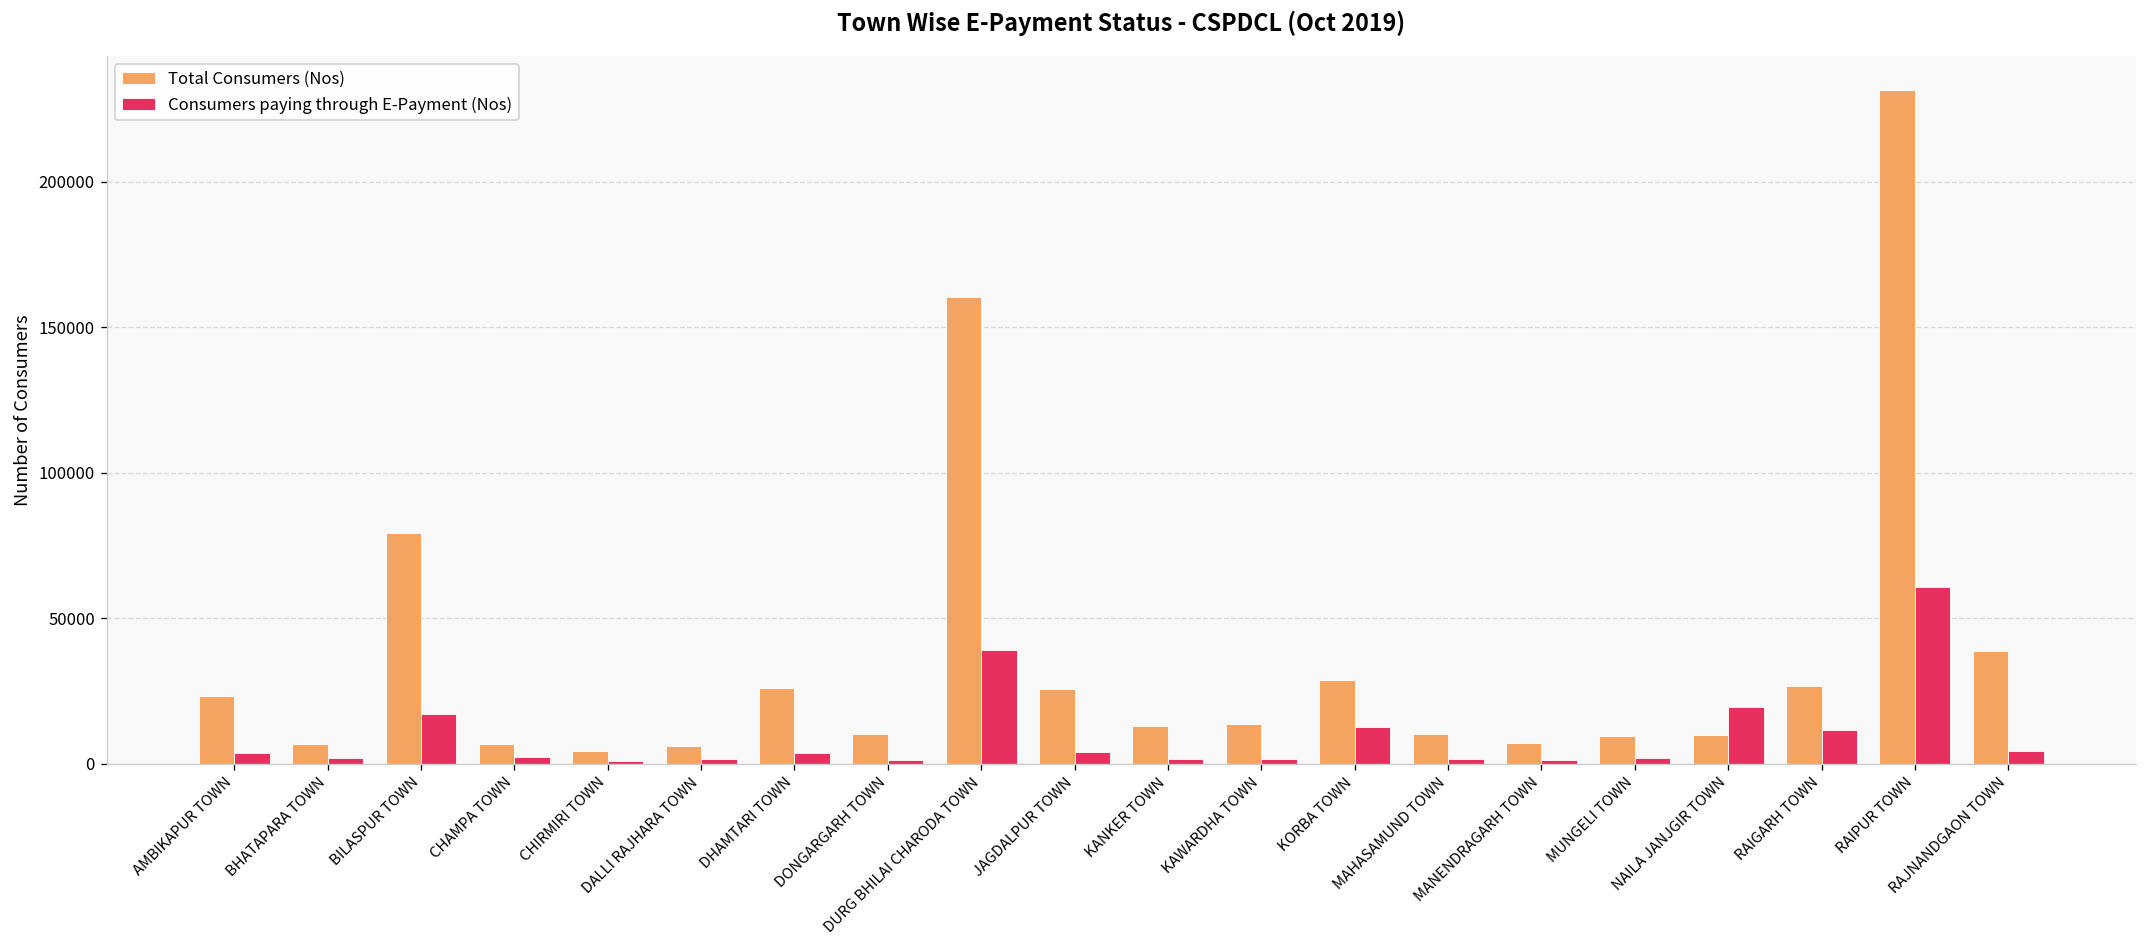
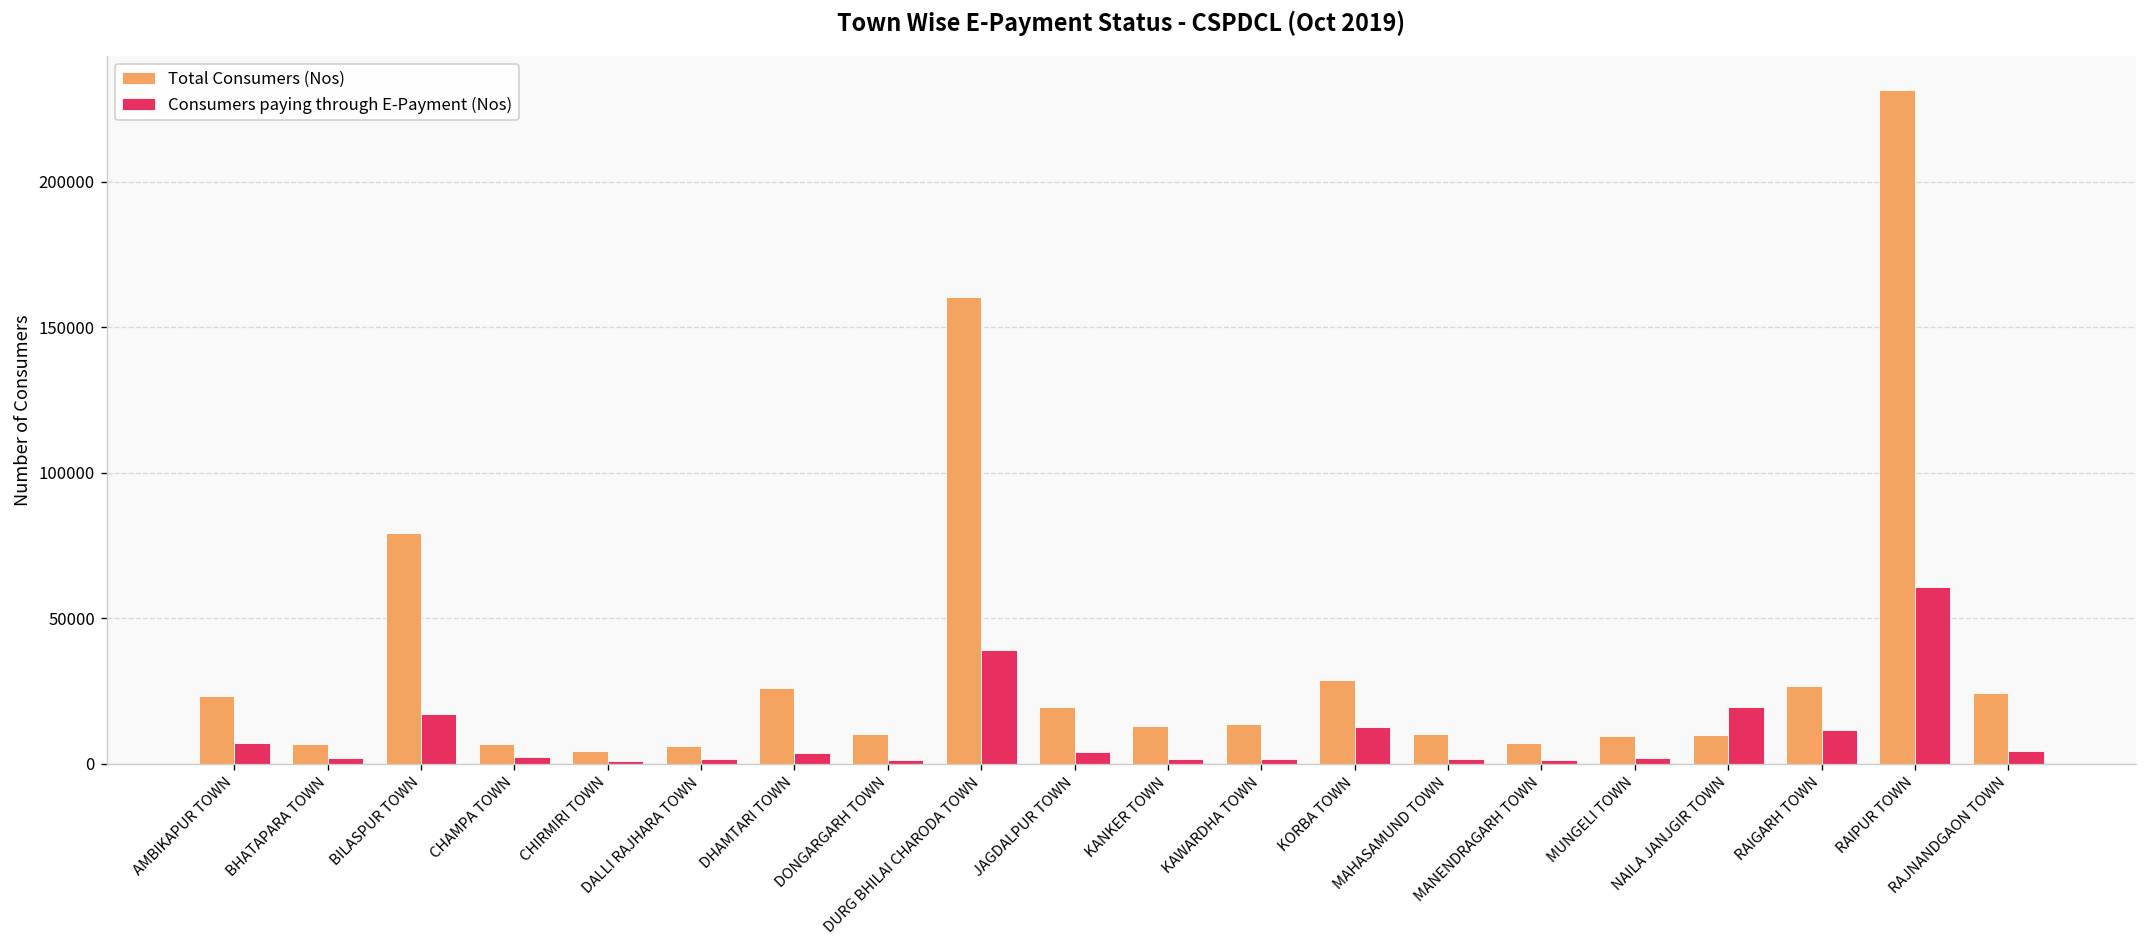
  {
    "Total Consumers (Nos)": {
      "AMBIKAPUR TOWN": 23000,
      "BHATAPARA TOWN": 7000,
      "BILASPUR TOWN": 79000,
      "CHAMPA TOWN": 7000,
      "CHIRMIRI TOWN": 4000,
      "DALLI RAJHARA TOWN": 6000,
      "DHAMTARI TOWN": 26000,
      "DONGARGARH TOWN": 10000,
      "DURG BHILAI CHARODA TOWN": 161000,
-     "JAGDALPUR TOWN": 26000,
+     "JAGDALPUR TOWN": 20000,
      "KANKER TOWN": 13000,
      "KAWARDHA TOWN": 14000,
      "KORBA TOWN": 29000,
      "MAHASAMUND TOWN": 10000,
      "MANENDRAGARH TOWN": 7000,
      "MUNGELI TOWN": 9000,
      "NAILA JANJGIR TOWN": 10000,
      "RAIGARH TOWN": 27000,
      "RAIPUR TOWN": 232000,
-     "RAJNANDGAON TOWN": 39000
+     "RAJNANDGAON TOWN": 24000
    },
    "Consumers paying through E-Payment (Nos)": {
-     "AMBIKAPUR TOWN": 4000,
+     "AMBIKAPUR TOWN": 7000,
      "BHATAPARA TOWN": 2000,
      "BILASPUR TOWN": 17000,
      "CHAMPA TOWN": 2000,
      "DALLI RAJHARA TOWN": 1000,
      "DHAMTARI TOWN": 4000,
      "DONGARGARH TOWN": 1000,
      "DURG BHILAI CHARODA TOWN": 39000,
      "JAGDALPUR TOWN": 4000,
      "KANKER TOWN": 1000,
      "KAWARDHA TOWN": 2000,
      "KORBA TOWN": 12000,
      "MAHASAMUND TOWN": 2000,
      "MANENDRAGARH TOWN": 1000,
      "MUNGELI TOWN": 2000,
      "NAILA JANJGIR TOWN": 20000,
      "RAIGARH TOWN": 12000,
      "RAIPUR TOWN": 61000,
      "RAJNANDGAON TOWN": 4000
    }
  }
